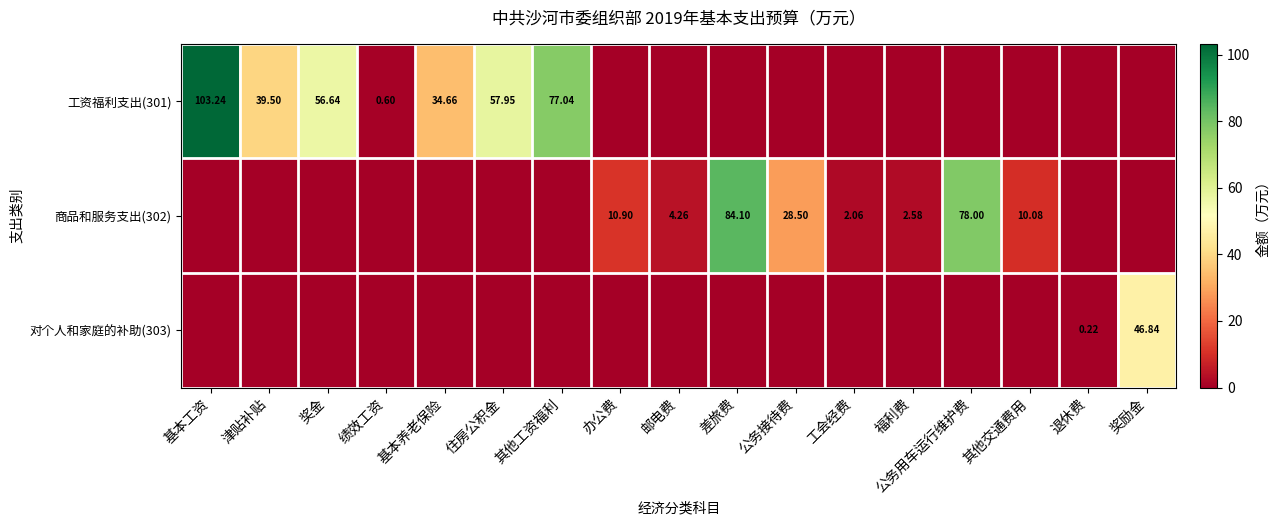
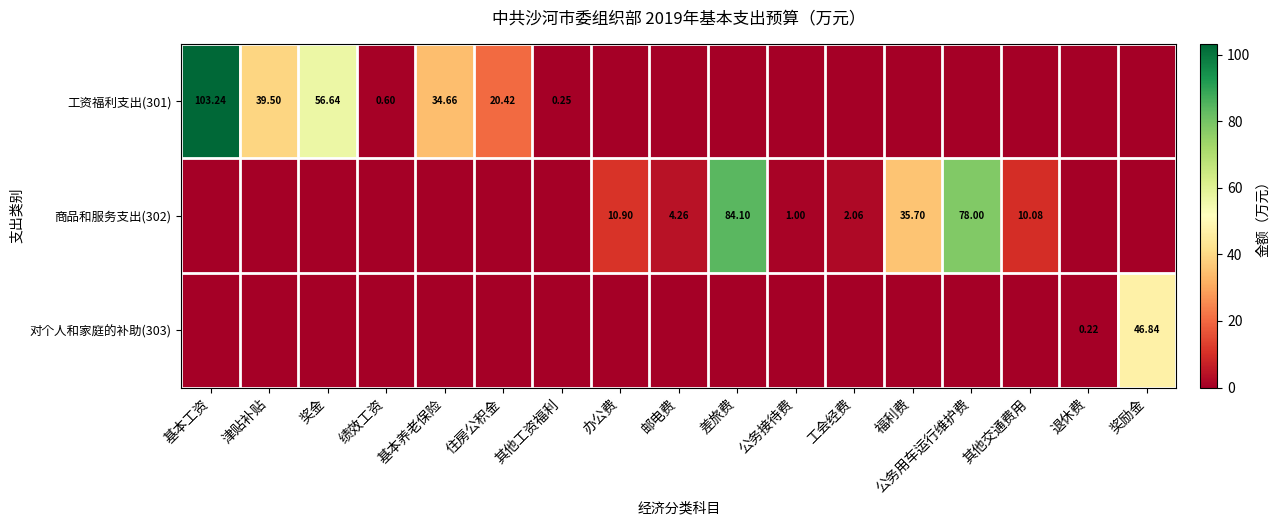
  {
    "工资福利支出(301)": {
      "基本工资": 103.24,
      "津贴补贴": 39.50,
      "奖金": 56.64,
      "绩效工资": 0.60,
      "基本养老保险": 34.66,
-     "住房公积金": 57.95,
-     "其他工资福利": 77.04
+     "住房公积金": 20.42,
+     "其他工资福利": 0.25
    },
    "商品和服务支出(302)": {
      "办公费": 10.90,
      "邮电费": 4.26,
      "差旅费": 84.10,
-     "公务接待费": 28.50,
+     "公务接待费": 1.00,
      "工会经费": 2.06,
-     "福利费": 2.58,
+     "福利费": 35.70,
      "公务用车运行维护费": 78.00,
      "其他交通费用": 10.08
    },
    "对个人和家庭的补助(303)": {
      "退休费": 0.22,
      "奖励金": 46.84
    }
  }
